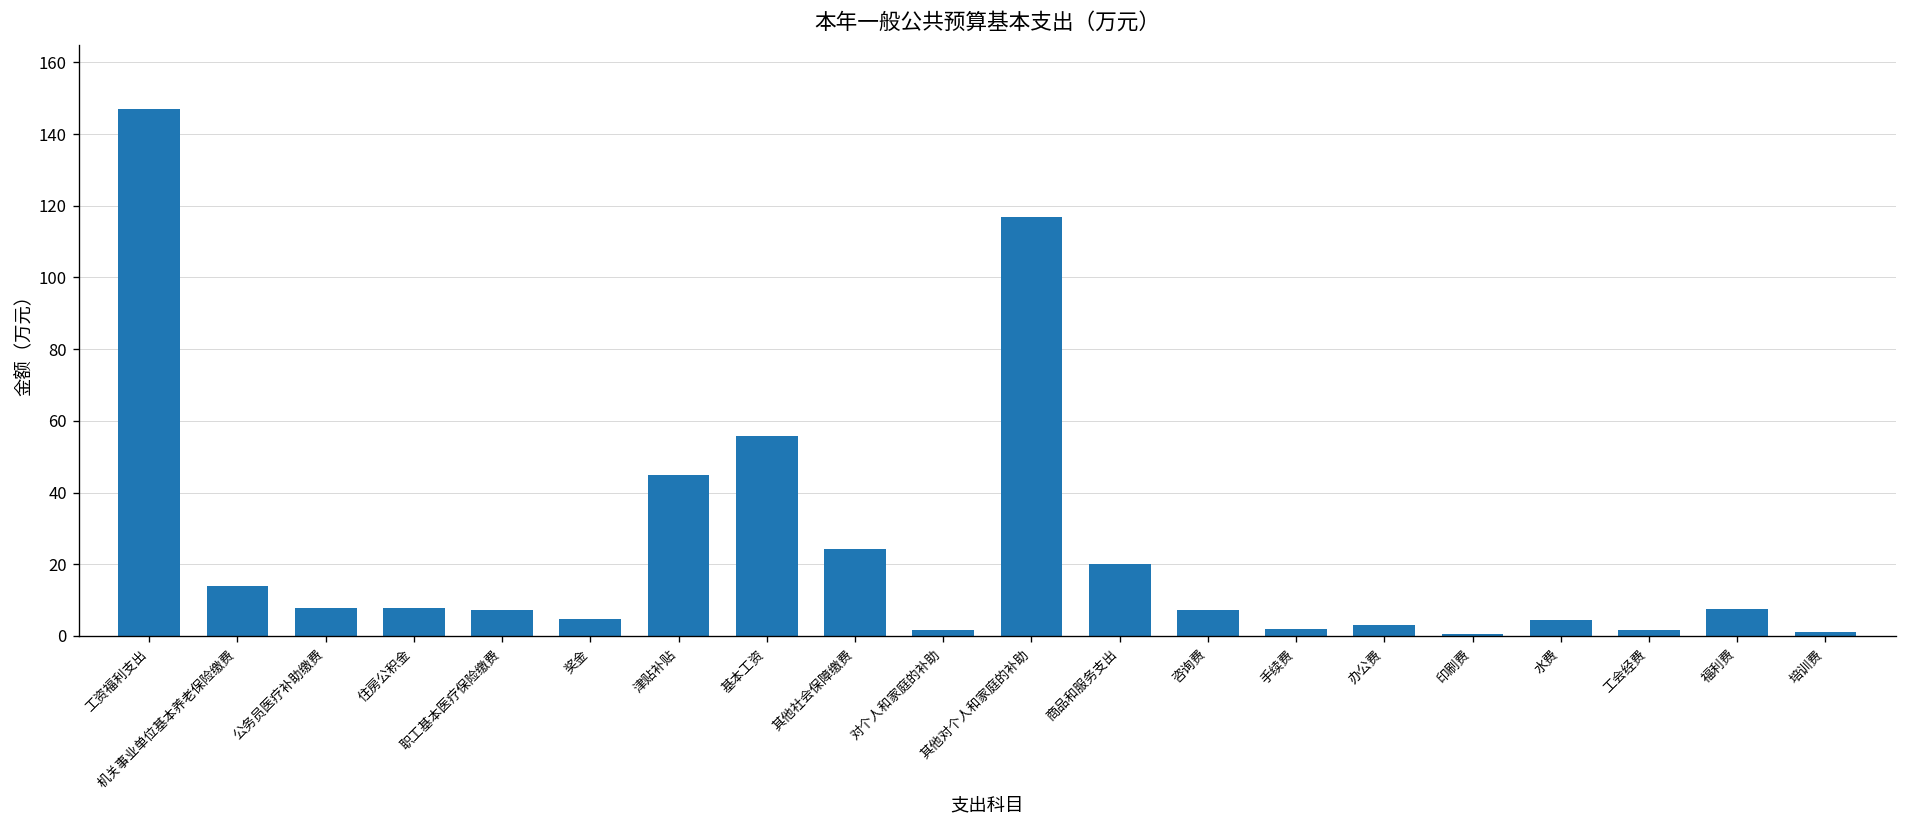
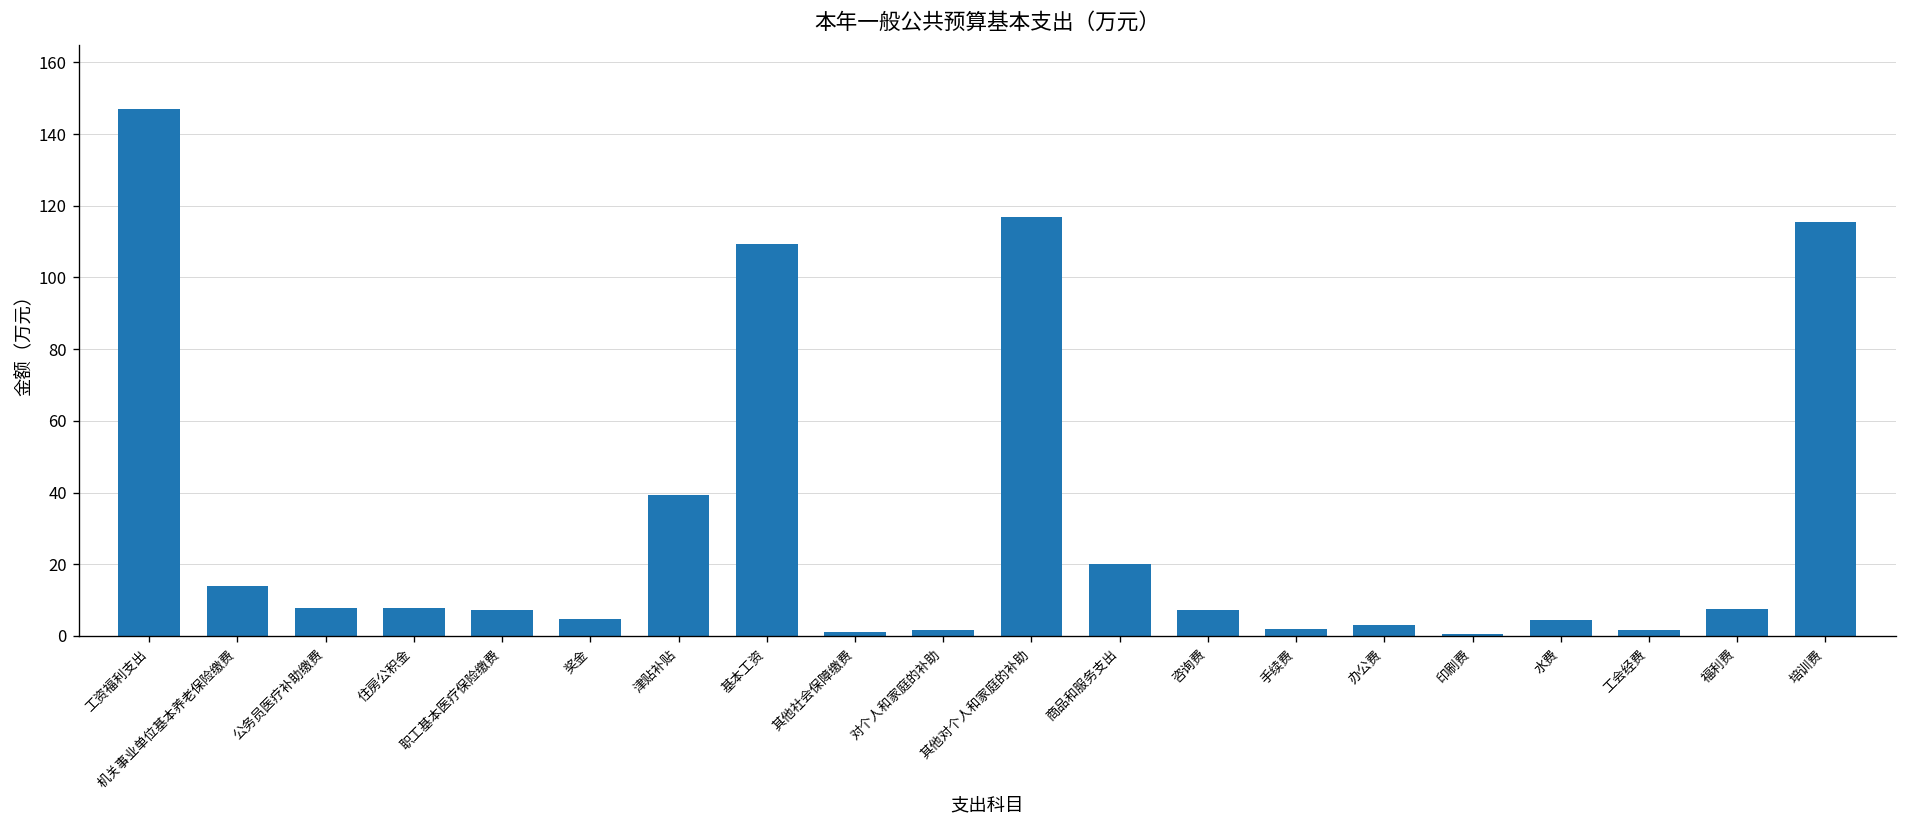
  {
    "工资福利支出": 147,
    "机关事业单位基本养老保险缴费": 14,
    "公务员医疗补助缴费": 8,
    "住房公积金": 8,
    "职工基本医疗保险缴费": 7,
    "奖金": 5,
-   "津贴补贴": 45,
-   "基本工资": 56,
-   "其他社会保障缴费": 24,
+   "津贴补贴": 39,
+   "基本工资": 109,
+   "其他社会保障缴费": 1,
    "对个人和家庭的补助": 2,
    "其他对个人和家庭的补助": 117,
    "商品和服务支出": 20,
    "咨询费": 7,
    "手续费": 2,
    "办公费": 3,
    "水费": 4,
    "工会经费": 2,
    "福利费": 7,
-   "培训费": 1
+   "培训费": 115
  }
